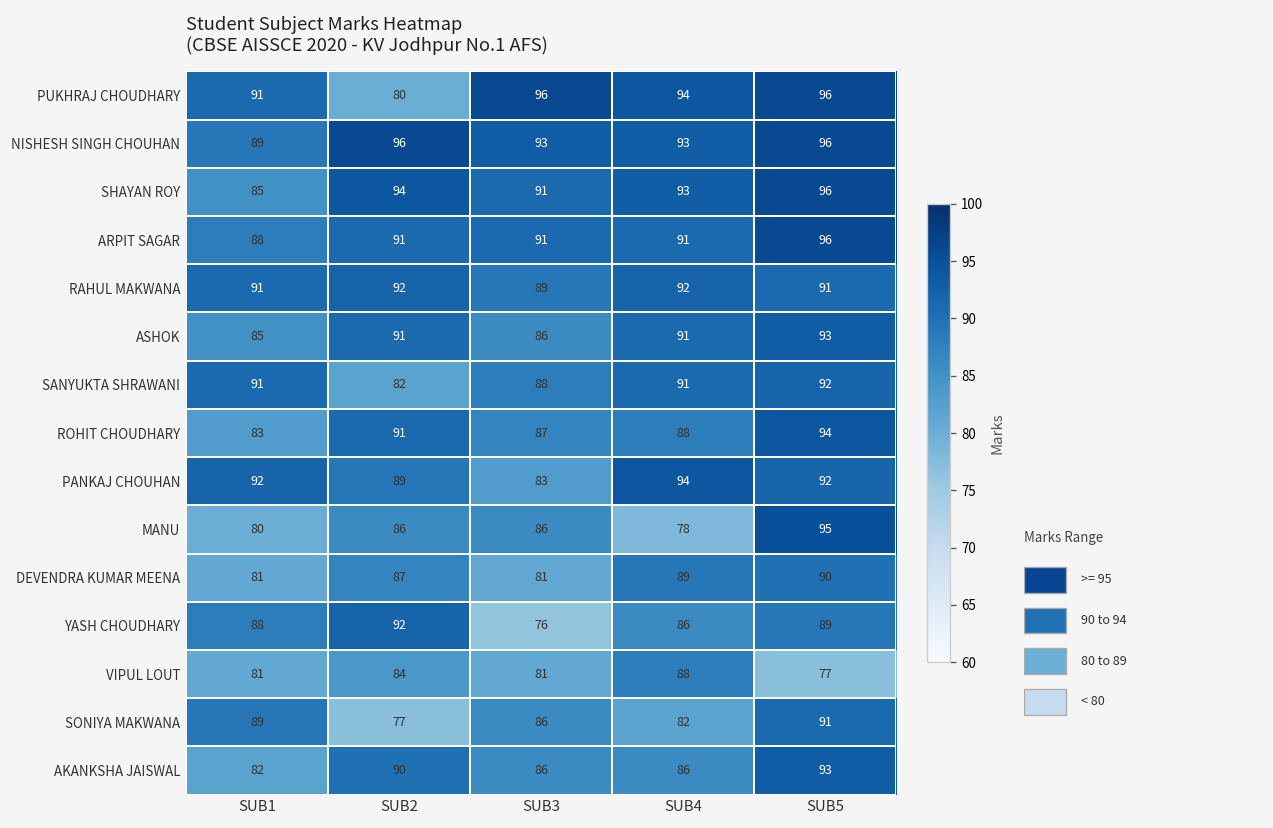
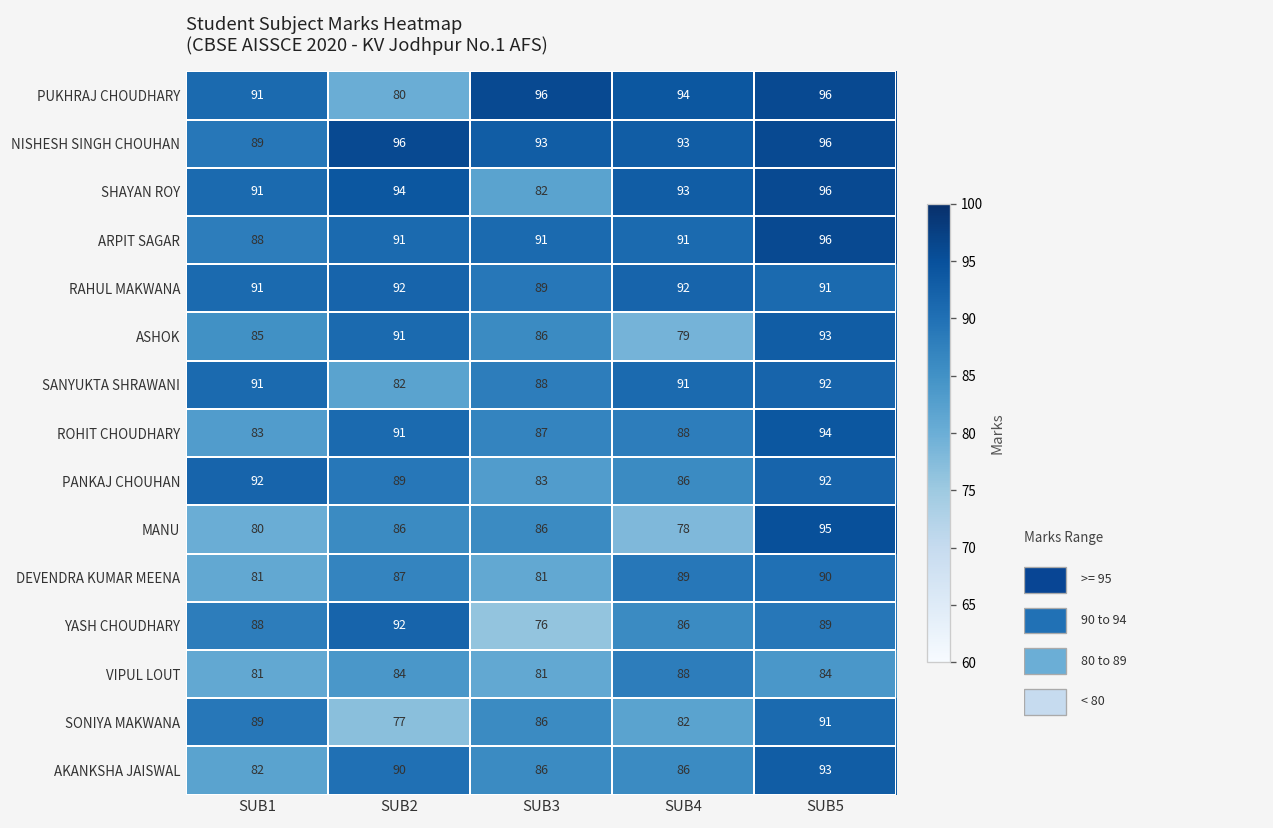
  {
    "PUKHRAJ CHOUDHARY": {
      "SUB1": 91,
      "SUB2": 80,
      "SUB3": 96,
      "SUB4": 94,
      "SUB5": 96
    },
    "NISHESH SINGH CHOUHAN": {
      "SUB1": 89,
      "SUB2": 96,
      "SUB3": 93,
      "SUB4": 93,
      "SUB5": 96
    },
    "SHAYAN ROY": {
-     "SUB1": 85,
+     "SUB1": 91,
      "SUB2": 94,
-     "SUB3": 91,
+     "SUB3": 82,
      "SUB4": 93,
      "SUB5": 96
    },
    "ARPIT SAGAR": {
      "SUB1": 88,
      "SUB2": 91,
      "SUB3": 91,
      "SUB4": 91,
      "SUB5": 96
    },
    "RAHUL MAKWANA": {
      "SUB1": 91,
      "SUB2": 92,
      "SUB3": 89,
      "SUB4": 92,
      "SUB5": 91
    },
    "ASHOK": {
      "SUB1": 85,
      "SUB2": 91,
      "SUB3": 86,
-     "SUB4": 91,
+     "SUB4": 79,
      "SUB5": 93
    },
    "SANYUKTA SHRAWANI": {
      "SUB1": 91,
      "SUB2": 82,
      "SUB3": 88,
      "SUB4": 91,
      "SUB5": 92
    },
    "ROHIT CHOUDHARY": {
      "SUB1": 83,
      "SUB2": 91,
      "SUB3": 87,
      "SUB4": 88,
      "SUB5": 94
    },
    "PANKAJ CHOUHAN": {
      "SUB1": 92,
      "SUB2": 89,
      "SUB3": 83,
-     "SUB4": 94,
+     "SUB4": 86,
      "SUB5": 92
    },
    "MANU": {
      "SUB1": 80,
      "SUB2": 86,
      "SUB3": 86,
      "SUB4": 78,
      "SUB5": 95
    },
    "DEVENDRA KUMAR MEENA": {
      "SUB1": 81,
      "SUB2": 87,
      "SUB3": 81,
      "SUB4": 89,
      "SUB5": 90
    },
    "YASH CHOUDHARY": {
      "SUB1": 88,
      "SUB2": 92,
      "SUB3": 76,
      "SUB4": 86,
      "SUB5": 89
    },
    "VIPUL LOUT": {
      "SUB1": 81,
      "SUB2": 84,
      "SUB3": 81,
      "SUB4": 88,
-     "SUB5": 77
+     "SUB5": 84
    },
    "SONIYA MAKWANA": {
      "SUB1": 89,
      "SUB2": 77,
      "SUB3": 86,
      "SUB4": 82,
      "SUB5": 91
    },
    "AKANKSHA JAISWAL": {
      "SUB1": 82,
      "SUB2": 90,
      "SUB3": 86,
      "SUB4": 86,
      "SUB5": 93
    }
  }
